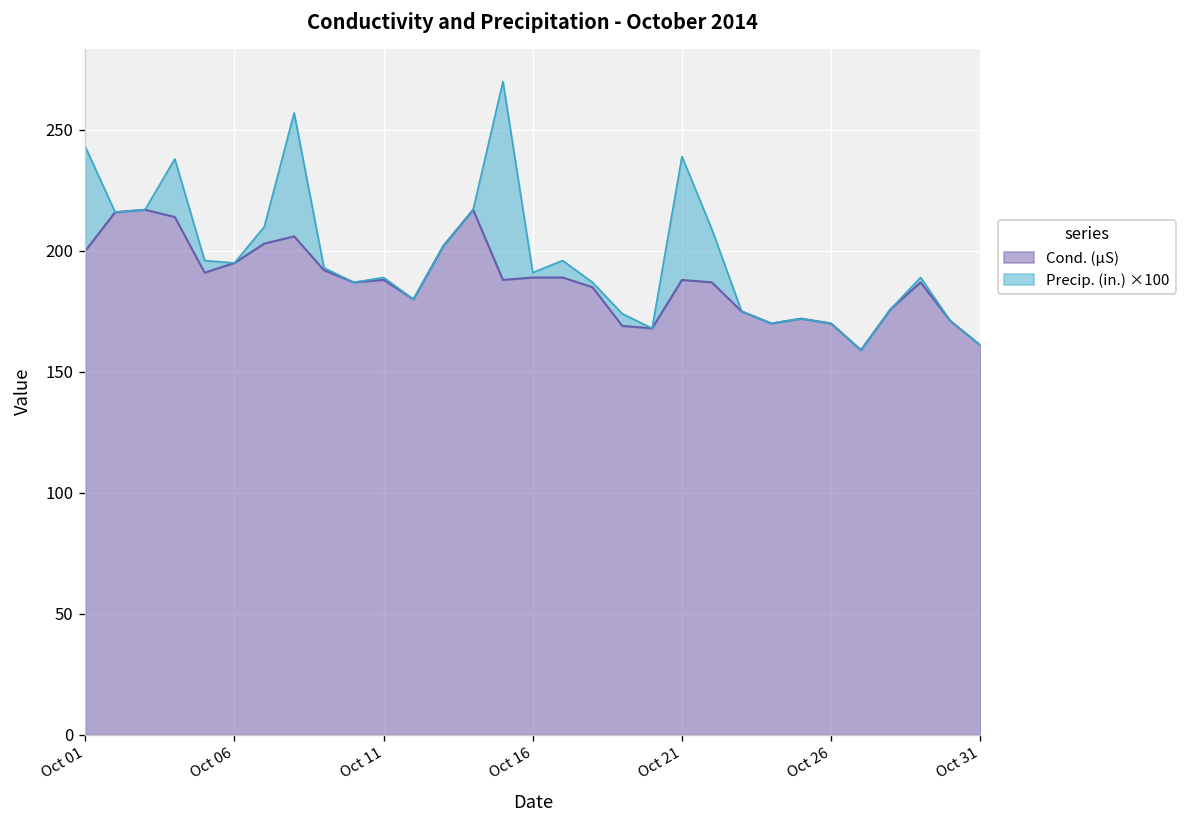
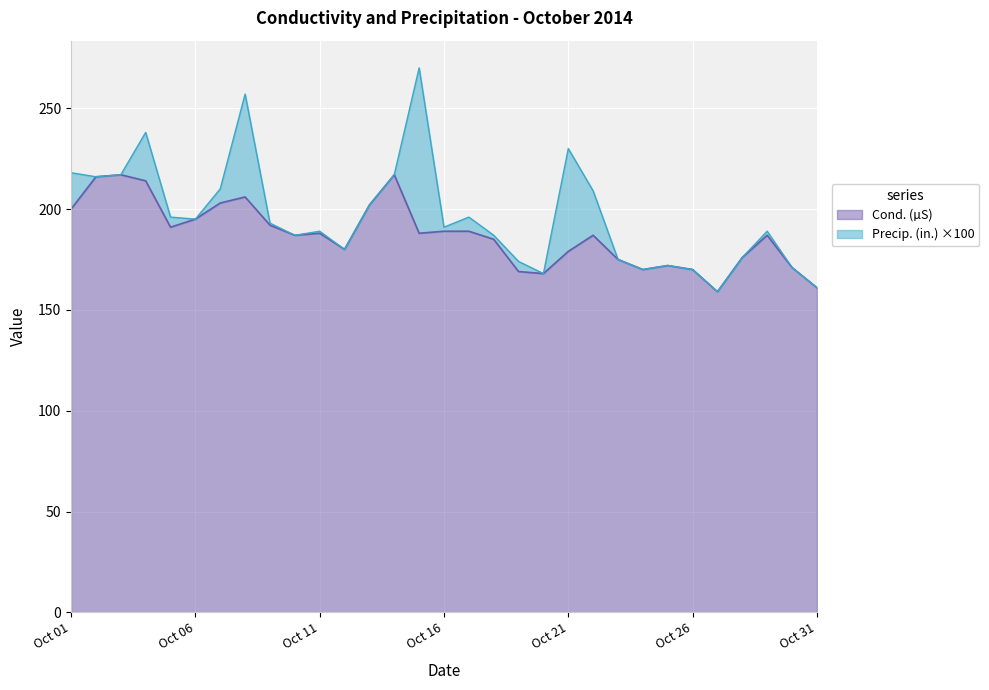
  {
    "Cond. (µS)": {
      "Oct 01": 200,
      "Oct 16": 189,
-     "Oct 21": 188
+     "Oct 21": 179
    },
    "Precip. (in.) ×100": {
-     "Oct 01": 43,
+     "Oct 01": 18,
      "Oct 16": 2,
      "Oct 21": 51
    }
  }
